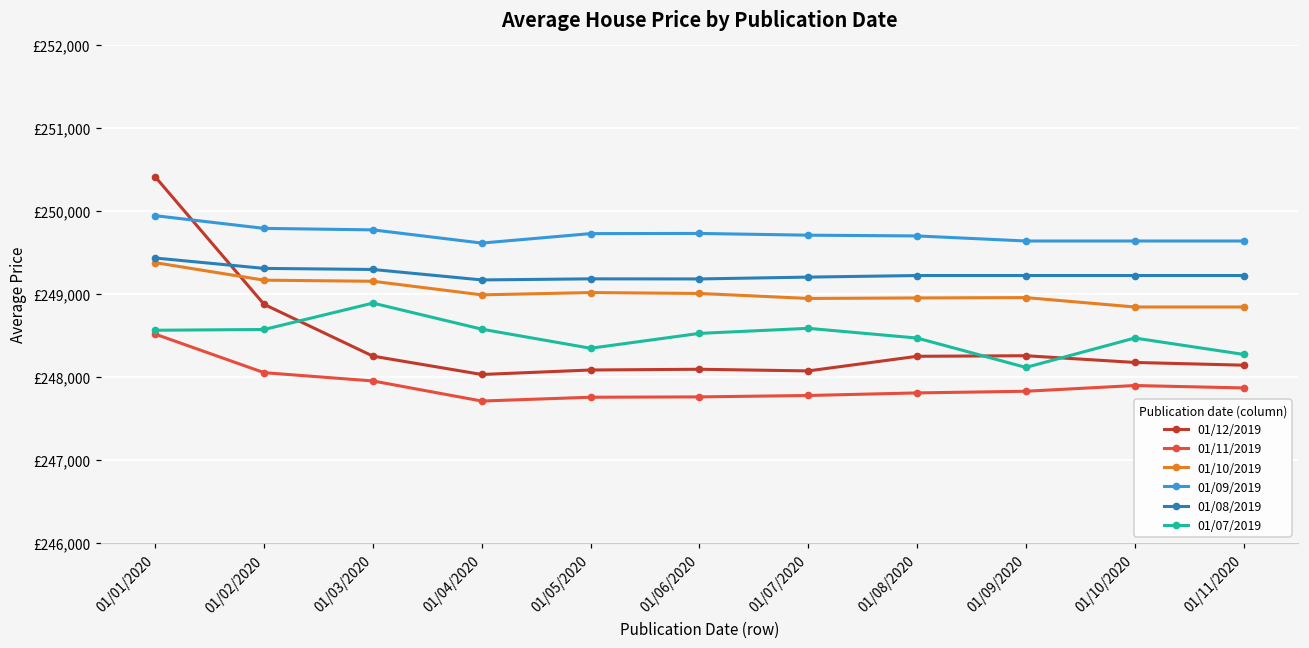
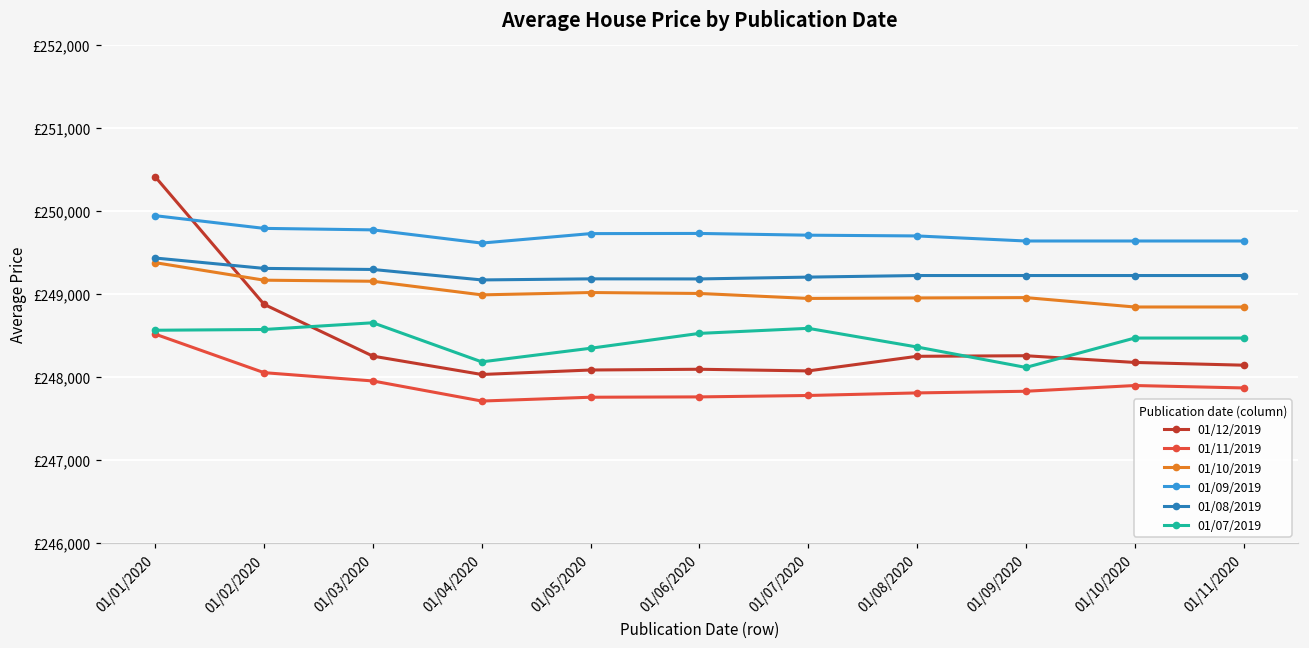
  {
    "01/07/2019": {
      "01/01/2020": "£248,600",
      "01/02/2020": "£248,600",
-     "01/03/2020": "£248,900",
-     "01/04/2020": "£248,600",
+     "01/03/2020": "£248,700",
+     "01/04/2020": "£248,200",
      "01/05/2020": "£248,300",
      "01/06/2020": "£248,500",
      "01/07/2020": "£248,600",
-     "01/08/2020": "£248,500",
+     "01/08/2020": "£248,400",
      "01/09/2020": "£248,100",
      "01/10/2020": "£248,500",
-     "01/11/2020": "£248,300"
+     "01/11/2020": "£248,500"
    }
  }
